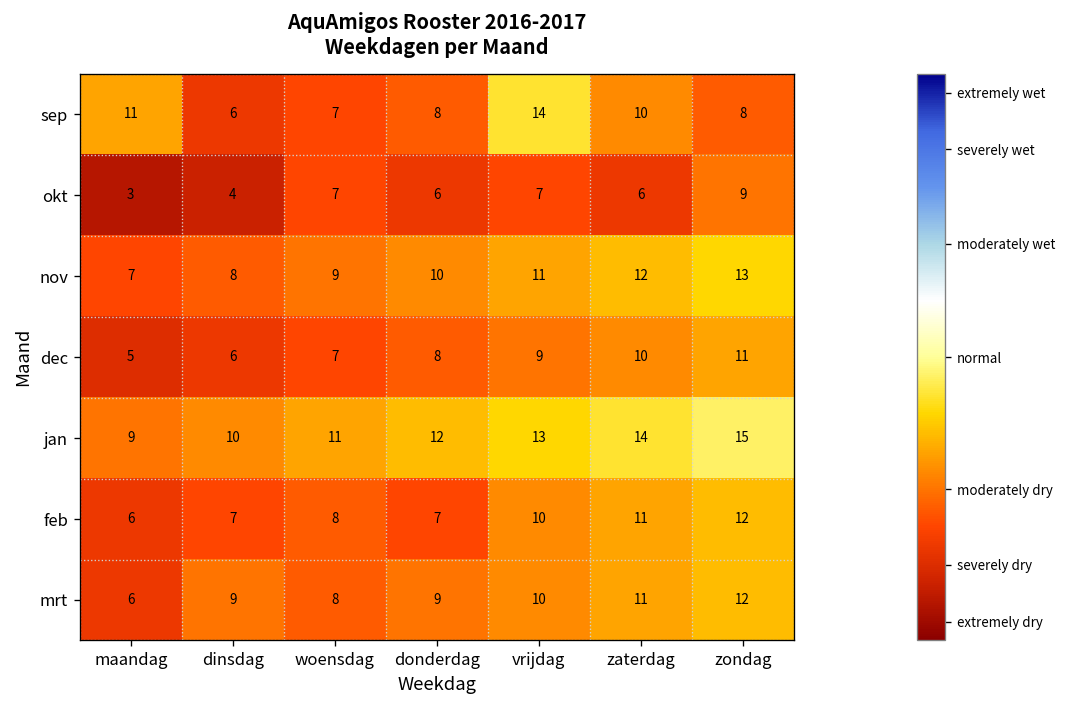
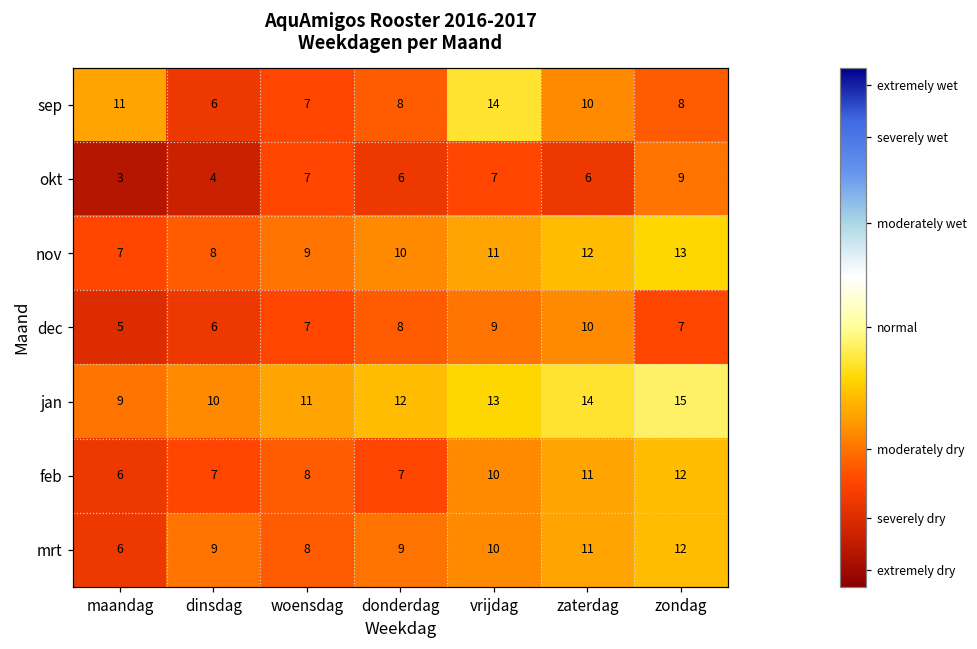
  {
    "sep": {
      "maandag": 11,
      "dinsdag": 6,
      "woensdag": 7,
      "donderdag": 8,
      "vrijdag": 14,
      "zaterdag": 10,
      "zondag": 8
    },
    "okt": {
      "maandag": 3,
      "dinsdag": 4,
      "woensdag": 7,
      "donderdag": 6,
      "vrijdag": 7,
      "zaterdag": 6,
      "zondag": 9
    },
    "nov": {
      "maandag": 7,
      "dinsdag": 8,
      "woensdag": 9,
      "donderdag": 10,
      "vrijdag": 11,
      "zaterdag": 12,
      "zondag": 13
    },
    "dec": {
      "maandag": 5,
      "dinsdag": 6,
      "woensdag": 7,
      "donderdag": 8,
      "vrijdag": 9,
      "zaterdag": 10,
-     "zondag": 11
+     "zondag": 7
    },
    "jan": {
      "maandag": 9,
      "dinsdag": 10,
      "woensdag": 11,
      "donderdag": 12,
      "vrijdag": 13,
      "zaterdag": 14,
      "zondag": 15
    },
    "feb": {
      "maandag": 6,
      "dinsdag": 7,
      "woensdag": 8,
      "donderdag": 7,
      "vrijdag": 10,
      "zaterdag": 11,
      "zondag": 12
    },
    "mrt": {
      "maandag": 6,
      "dinsdag": 9,
      "woensdag": 8,
      "donderdag": 9,
      "vrijdag": 10,
      "zaterdag": 11,
      "zondag": 12
    }
  }
